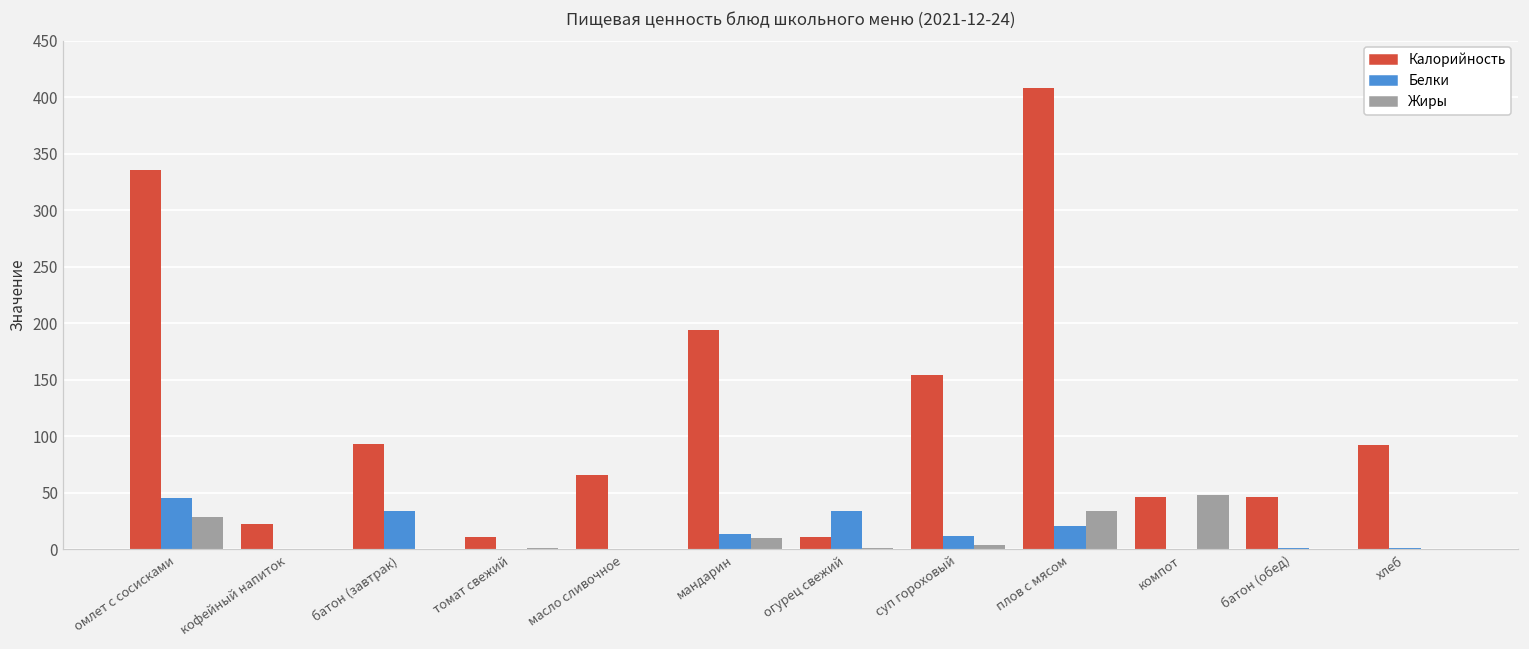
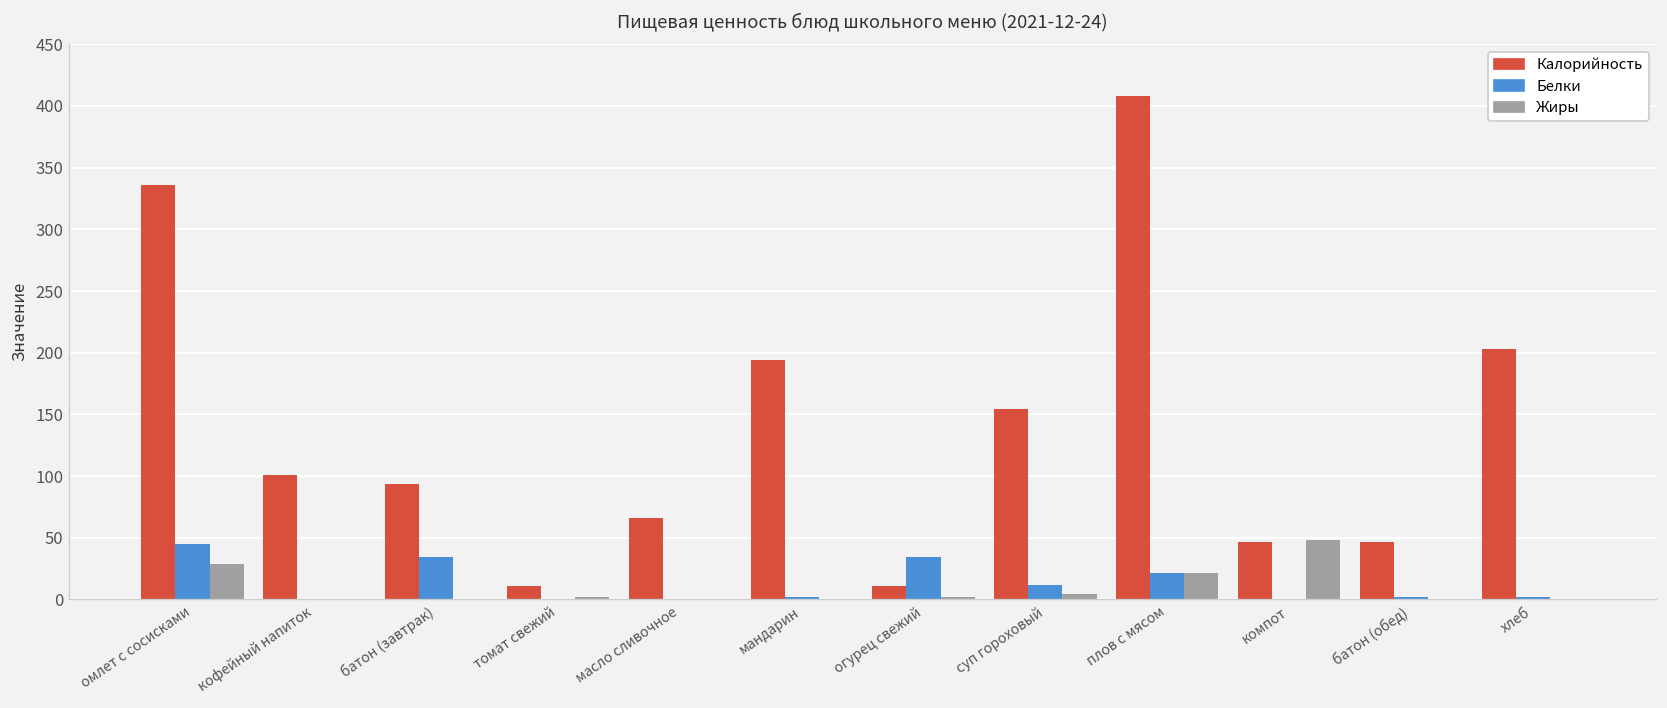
  {
    "Калорийность": {
      "омлет с сосисками": 336,
-     "кофейный напиток": 22,
+     "кофейный напиток": 101,
      "батон (завтрак)": 94,
      "томат свежий": 11,
      "масло сливочное": 66,
      "мандарин": 194,
      "огурец свежий": 11,
      "суп гороховый": 154,
      "плов с мясом": 408,
      "компот": 47,
      "батон (обед)": 47,
-     "хлеб": 92
+     "хлеб": 203
    },
    "Белки": {
      "омлет с сосисками": 45,
      "кофейный напиток": 0,
      "батон (завтрак)": 34,
      "масло сливочное": 0,
-     "мандарин": 14,
+     "мандарин": 2,
      "огурец свежий": 34,
      "суп гороховый": 12,
      "плов с мясом": 21
    },
    "Жиры": {
      "омлет с сосисками": 29,
      "кофейный напиток": 0,
      "батон (завтрак)": 0,
      "масло сливочное": 0,
-     "мандарин": 10,
+     "мандарин": 0,
      "суп гороховый": 4,
-     "плов с мясом": 34,
+     "плов с мясом": 21,
      "компот": 48
    }
  }
